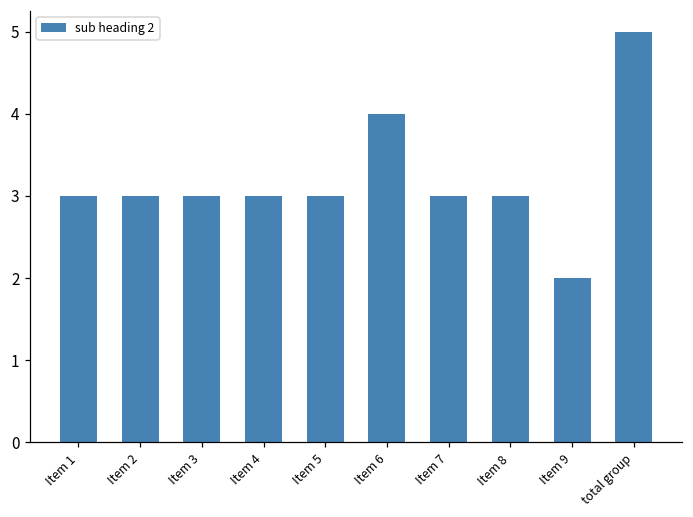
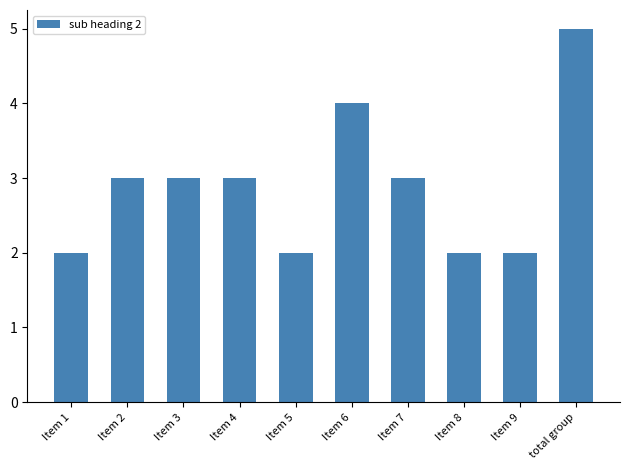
  {
-   "Item 1": 3,
+   "Item 1": 2,
    "Item 2": 3,
    "Item 3": 3,
    "Item 4": 3,
-   "Item 5": 3,
+   "Item 5": 2,
    "Item 6": 4,
    "Item 7": 3,
-   "Item 8": 3,
+   "Item 8": 2,
    "Item 9": 2,
    "total group": 5
  }
